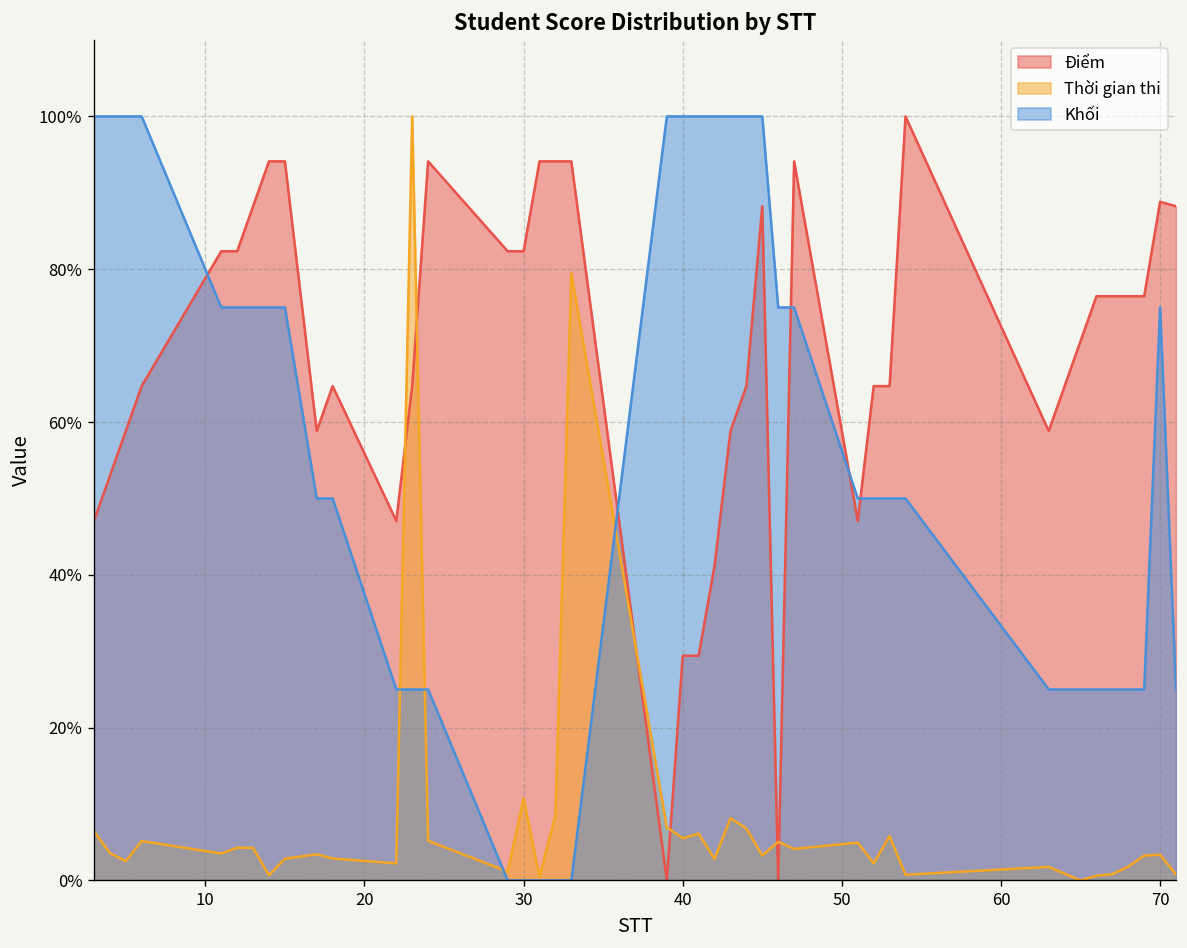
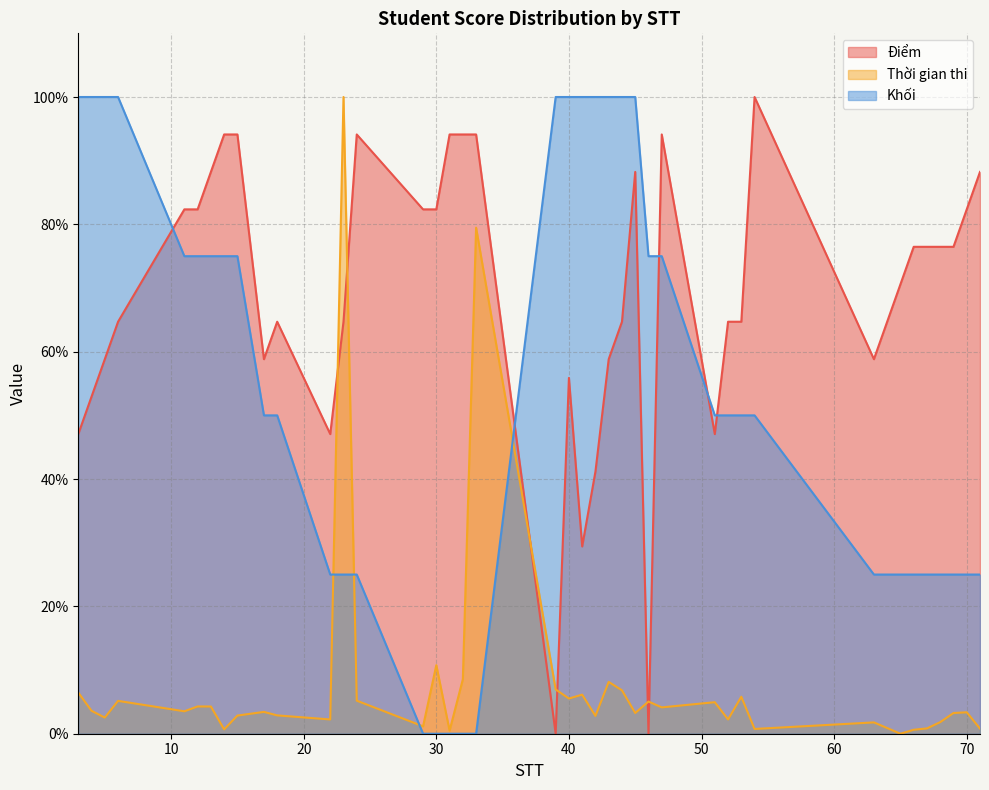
  {
    "Điểm": {
      "30": "82%",
-     "40": "29%",
-     "70": "89%"
+     "40": "56%",
+     "70": "82%"
    },
    "Thời gian thi": {
      "30": "11%",
      "40": "6%",
      "70": "3%"
    },
    "Khối": {
      "30": "0%",
      "40": "100%",
-     "70": "75%"
+     "70": "25%"
    }
  }
